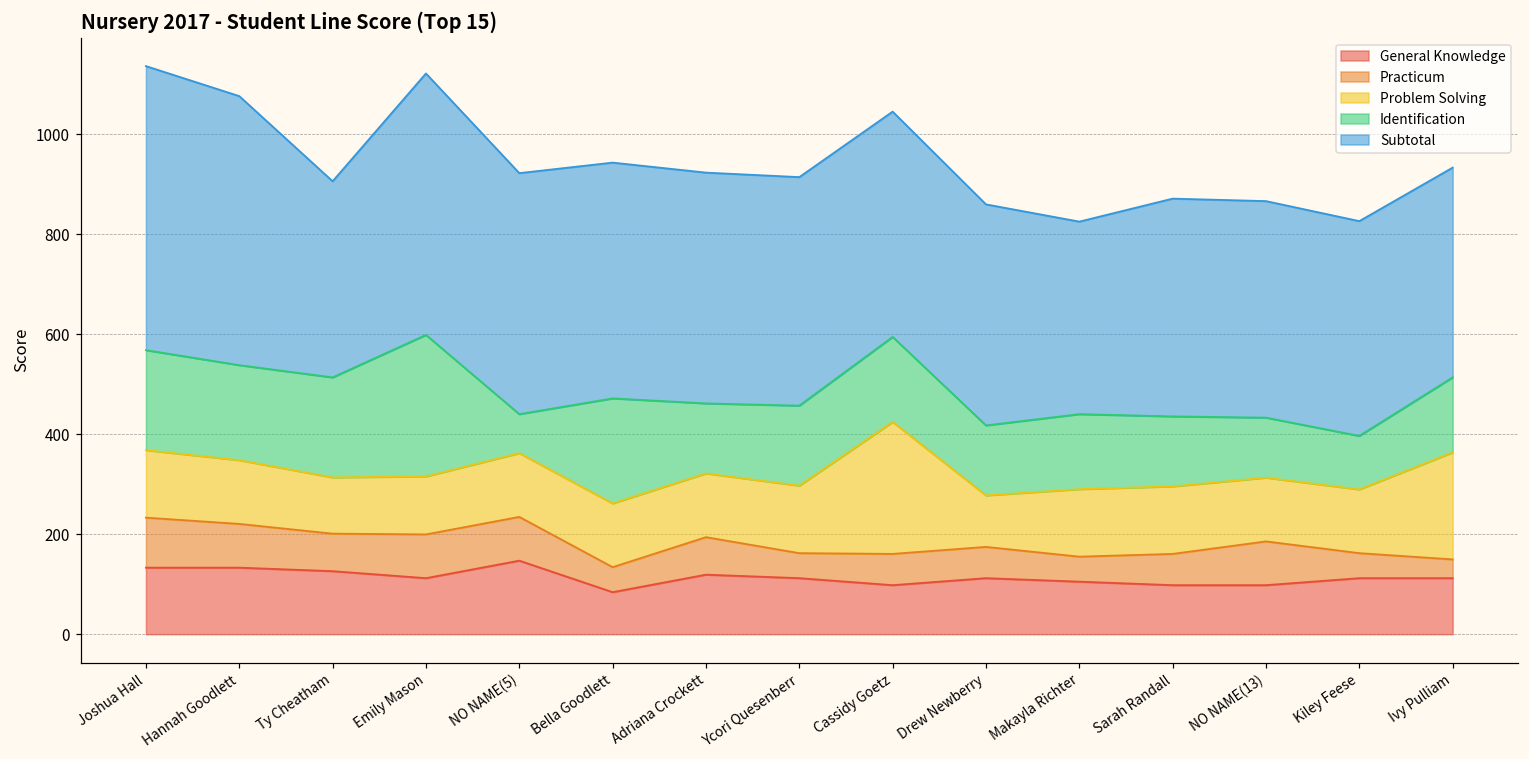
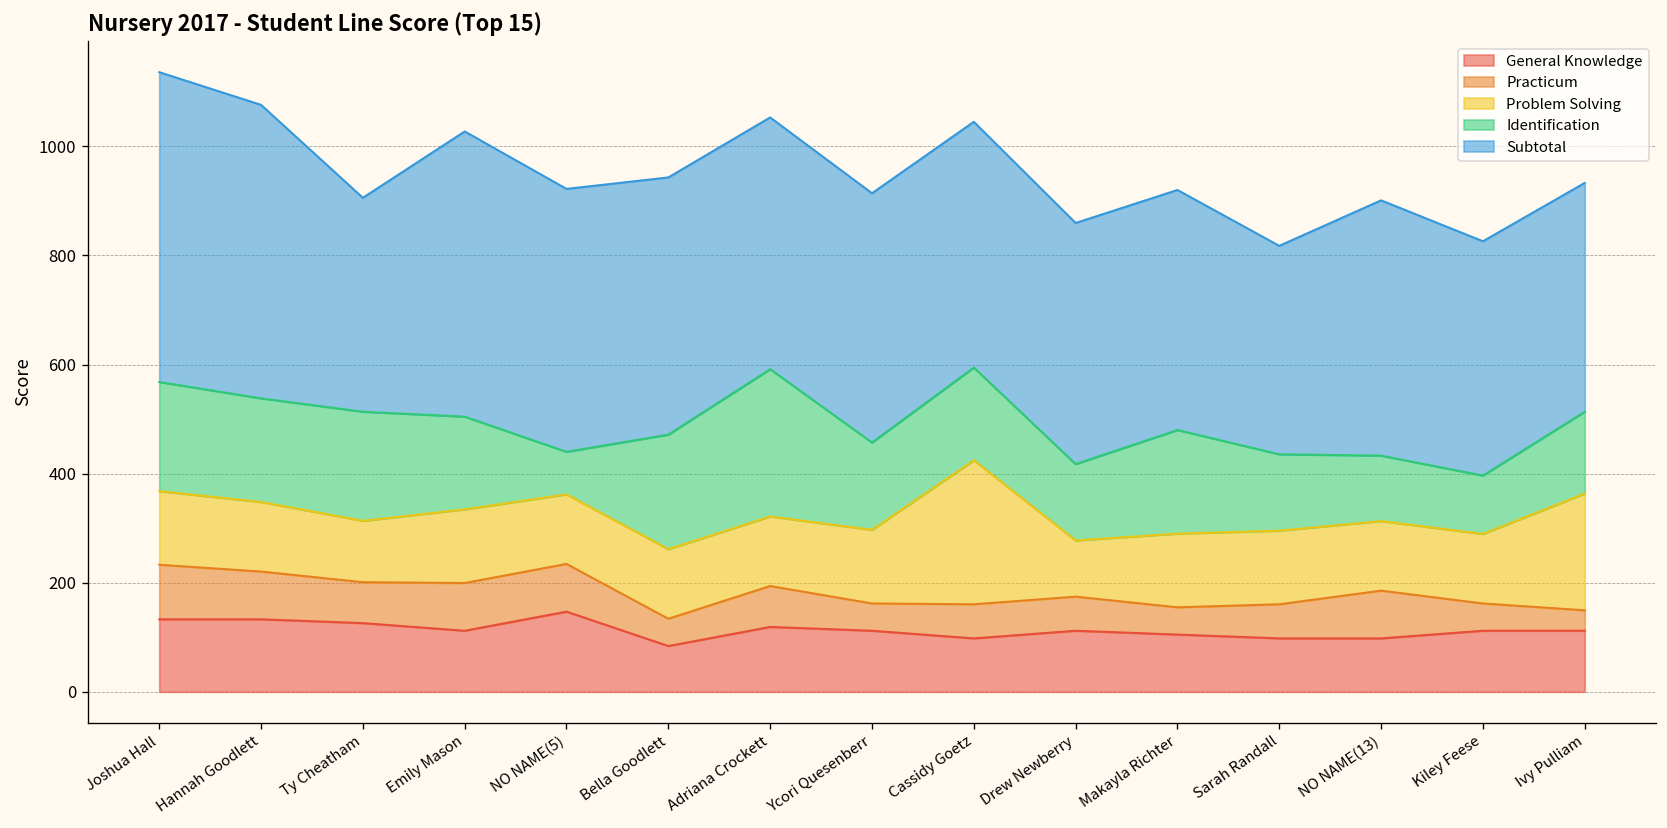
  {
    "Problem Solving": {
      "Joshua Hall": 140,
      "Hannah Goodlett": 130,
      "Ty Cheatham": 110,
-     "Emily Mason": 120,
+     "Emily Mason": 140,
      "NO NAME(5)": 130,
      "Bella Goodlett": 130,
      "Adriana Crockett": 130,
      "Ycori Quesenberr": 140,
      "Cassidy Goetz": 260,
      "Drew Newberry": 100,
      "Makayla Richter": 140,
      "Sarah Randall": 140,
      "NO NAME(13)": 130,
      "Kiley Feese": 130,
      "Ivy Pulliam": 210
    },
    "Identification": {
      "Joshua Hall": 200,
      "Hannah Goodlett": 190,
      "Ty Cheatham": 200,
-     "Emily Mason": 280,
+     "Emily Mason": 170,
      "NO NAME(5)": 80,
      "Bella Goodlett": 210,
-     "Adriana Crockett": 140,
+     "Adriana Crockett": 270,
      "Ycori Quesenberr": 160,
      "Cassidy Goetz": 170,
      "Drew Newberry": 140,
-     "Makayla Richter": 150,
+     "Makayla Richter": 190,
      "Sarah Randall": 140,
      "NO NAME(13)": 120,
      "Kiley Feese": 110,
      "Ivy Pulliam": 150
    },
    "Subtotal": {
      "Joshua Hall": 570,
      "Hannah Goodlett": 540,
      "Ty Cheatham": 390,
      "Emily Mason": 520,
      "NO NAME(5)": 480,
      "Bella Goodlett": 470,
      "Adriana Crockett": 460,
      "Ycori Quesenberr": 460,
      "Cassidy Goetz": 450,
      "Drew Newberry": 440,
-     "Makayla Richter": 390,
-     "Sarah Randall": 440,
-     "NO NAME(13)": 430,
+     "Makayla Richter": 440,
+     "Sarah Randall": 380,
+     "NO NAME(13)": 470,
      "Kiley Feese": 430,
      "Ivy Pulliam": 420
    }
  }
